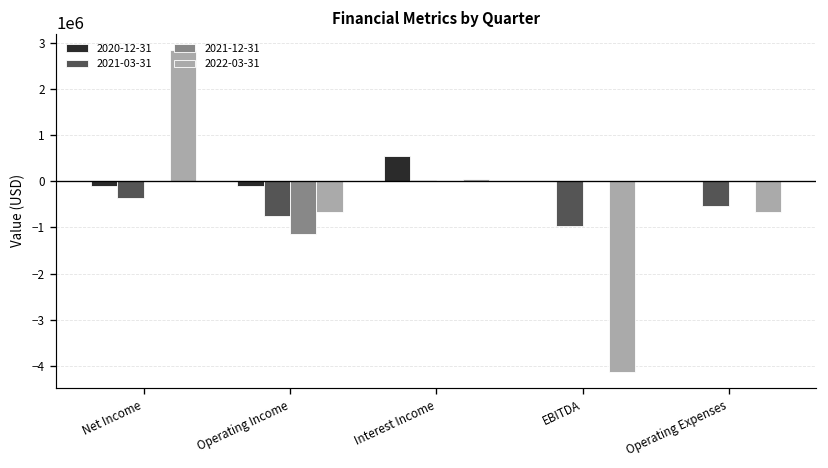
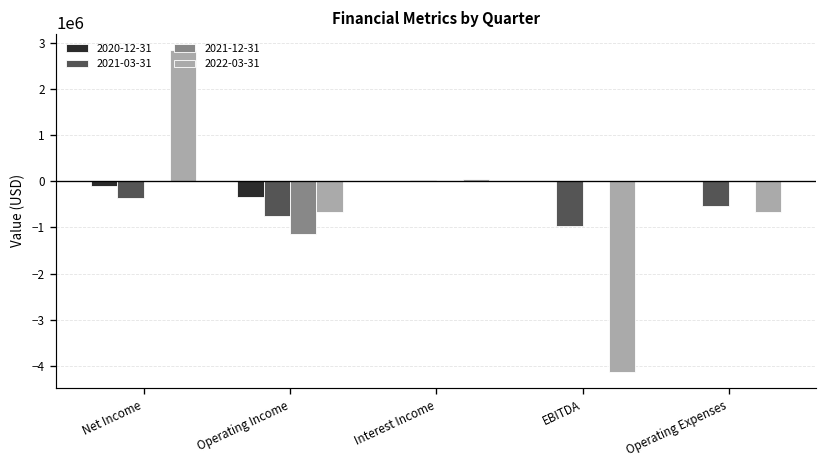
  {
    "2020-12-31": {
      "Net Income": -100000,
-     "Operating Income": -100000,
-     "Interest Income": 500000,
+     "Operating Income": -300000,
+     "Interest Income": 0,
      "EBITDA": 0,
      "Operating Expenses": 0
    },
    "2021-03-31": {
      "Net Income": -400000,
      "Operating Income": -700000,
      "EBITDA": -1000000,
      "Operating Expenses": -500000
    }
  }
